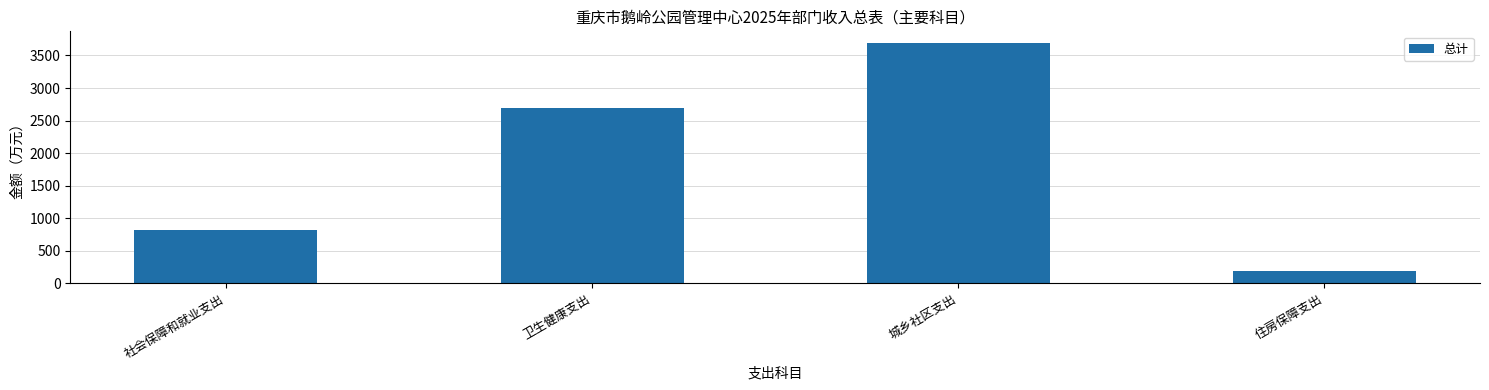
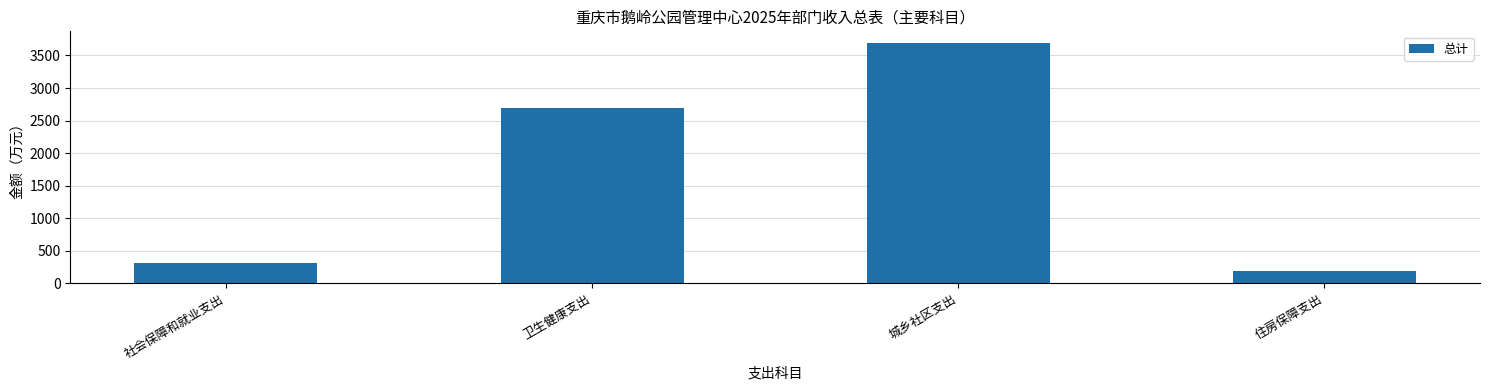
  {
-   "社会保障和就业支出": 800,
+   "社会保障和就业支出": 300,
    "卫生健康支出": 2700,
    "城乡社区支出": 3700,
    "住房保障支出": 200
  }
